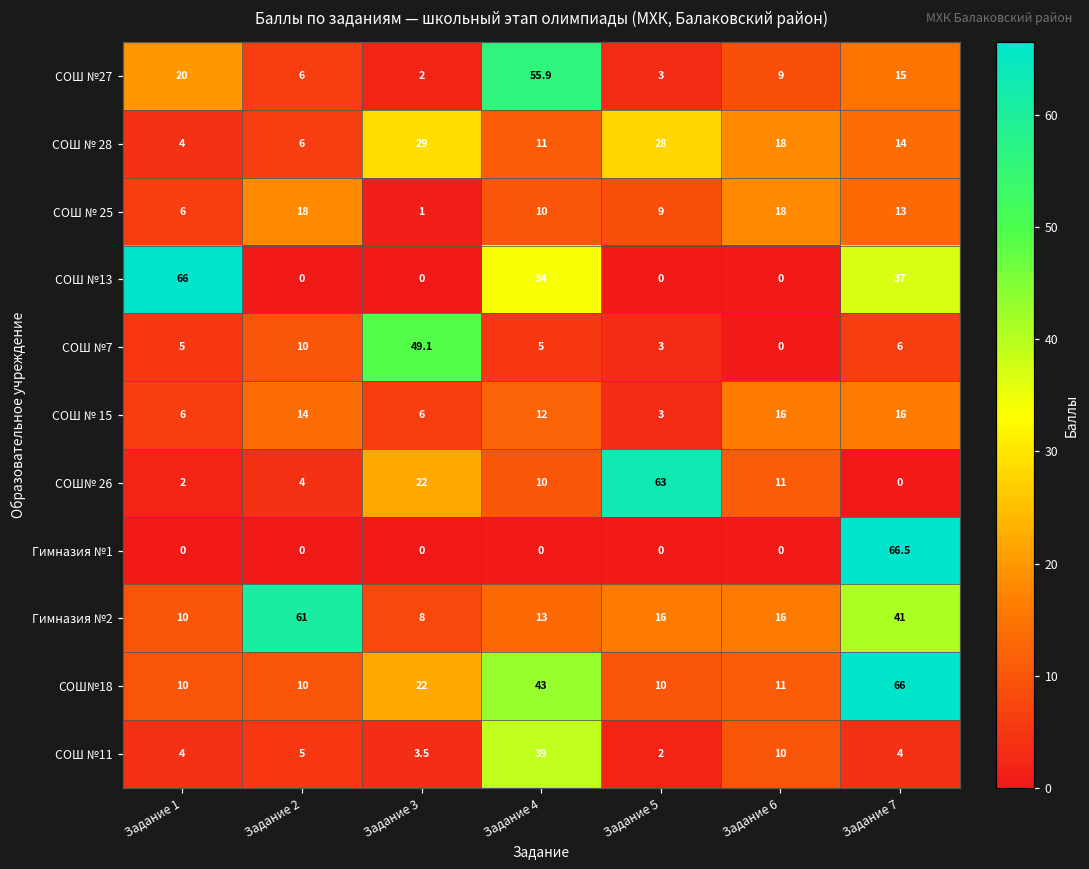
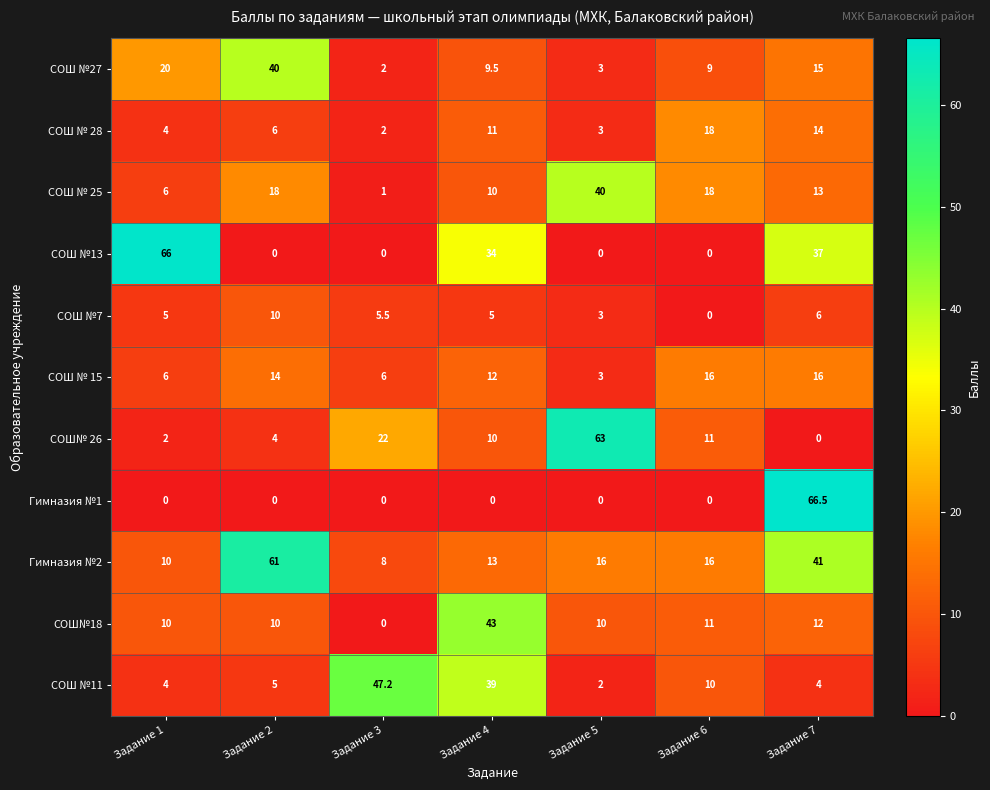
  {
    "СОШ №27": {
      "Задание 1": 20,
-     "Задание 2": 6,
+     "Задание 2": 40,
      "Задание 3": 2,
-     "Задание 4": 55.9,
+     "Задание 4": 9.5,
      "Задание 5": 3,
      "Задание 6": 9,
      "Задание 7": 15
    },
    "СОШ № 28": {
      "Задание 1": 4,
      "Задание 2": 6,
-     "Задание 3": 29,
+     "Задание 3": 2,
      "Задание 4": 11,
-     "Задание 5": 28,
+     "Задание 5": 3,
      "Задание 6": 18,
      "Задание 7": 14
    },
    "СОШ № 25": {
      "Задание 1": 6,
      "Задание 2": 18,
      "Задание 3": 1,
      "Задание 4": 10,
-     "Задание 5": 9,
+     "Задание 5": 40,
      "Задание 6": 18,
      "Задание 7": 13
    },
    "СОШ №13": {
      "Задание 1": 66,
      "Задание 2": 0,
      "Задание 3": 0,
      "Задание 4": 34,
      "Задание 5": 0,
      "Задание 6": 0,
      "Задание 7": 37
    },
    "СОШ №7": {
      "Задание 1": 5,
      "Задание 2": 10,
-     "Задание 3": 49.1,
+     "Задание 3": 5.5,
      "Задание 4": 5,
      "Задание 5": 3,
      "Задание 6": 0,
      "Задание 7": 6
    },
    "СОШ № 15": {
      "Задание 1": 6,
      "Задание 2": 14,
      "Задание 3": 6,
      "Задание 4": 12,
      "Задание 5": 3,
      "Задание 6": 16,
      "Задание 7": 16
    },
    "СОШ№ 26": {
      "Задание 1": 2,
      "Задание 2": 4,
      "Задание 3": 22,
      "Задание 4": 10,
      "Задание 5": 63,
      "Задание 6": 11,
      "Задание 7": 0
    },
    "Гимназия №1": {
      "Задание 1": 0,
      "Задание 2": 0,
      "Задание 3": 0,
      "Задание 4": 0,
      "Задание 5": 0,
      "Задание 6": 0,
      "Задание 7": 66.5
    },
    "Гимназия №2": {
      "Задание 1": 10,
      "Задание 2": 61,
      "Задание 3": 8,
      "Задание 4": 13,
      "Задание 5": 16,
      "Задание 6": 16,
      "Задание 7": 41
    },
    "СОШ№18": {
      "Задание 1": 10,
      "Задание 2": 10,
-     "Задание 3": 22,
+     "Задание 3": 0,
      "Задание 4": 43,
      "Задание 5": 10,
      "Задание 6": 11,
-     "Задание 7": 66
+     "Задание 7": 12
    },
    "СОШ №11": {
      "Задание 1": 4,
      "Задание 2": 5,
-     "Задание 3": 3.5,
+     "Задание 3": 47.2,
      "Задание 4": 39,
      "Задание 5": 2,
      "Задание 6": 10,
      "Задание 7": 4
    }
  }
